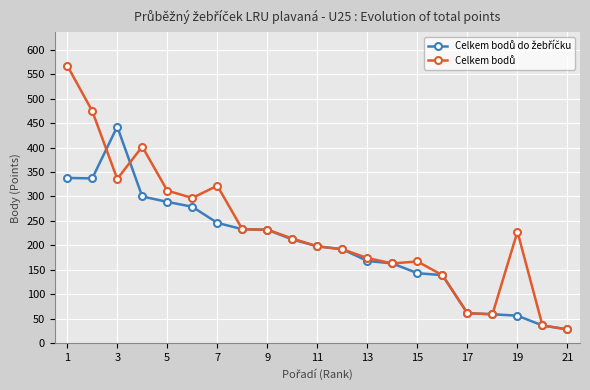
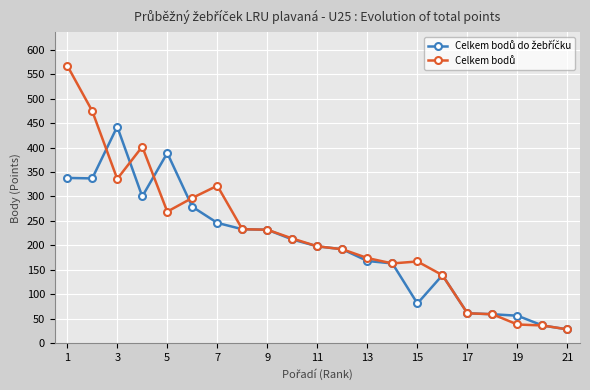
  {
    "Celkem bodů do žebříčku": {
      "1": 340,
      "3": 440,
-     "5": 290,
+     "5": 390,
      "7": 250,
      "13": 170,
-     "15": 140,
+     "15": 80,
      "19": 60
    },
    "Celkem bodů": {
      "1": 570,
      "3": 340,
-     "5": 310,
+     "5": 270,
      "7": 320,
      "13": 170,
      "15": 170,
-     "19": 230
+     "19": 40
    }
  }
